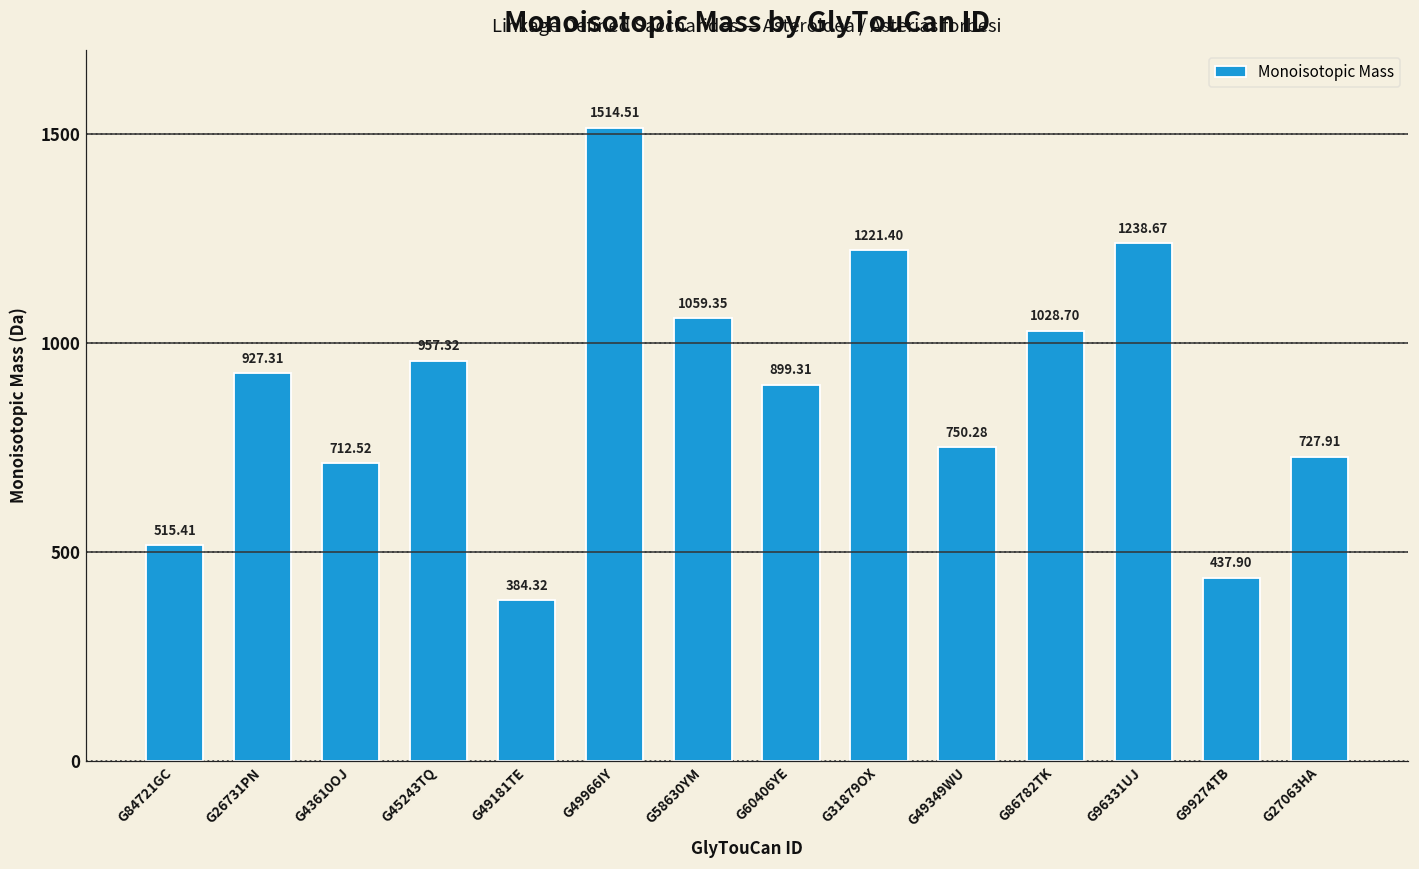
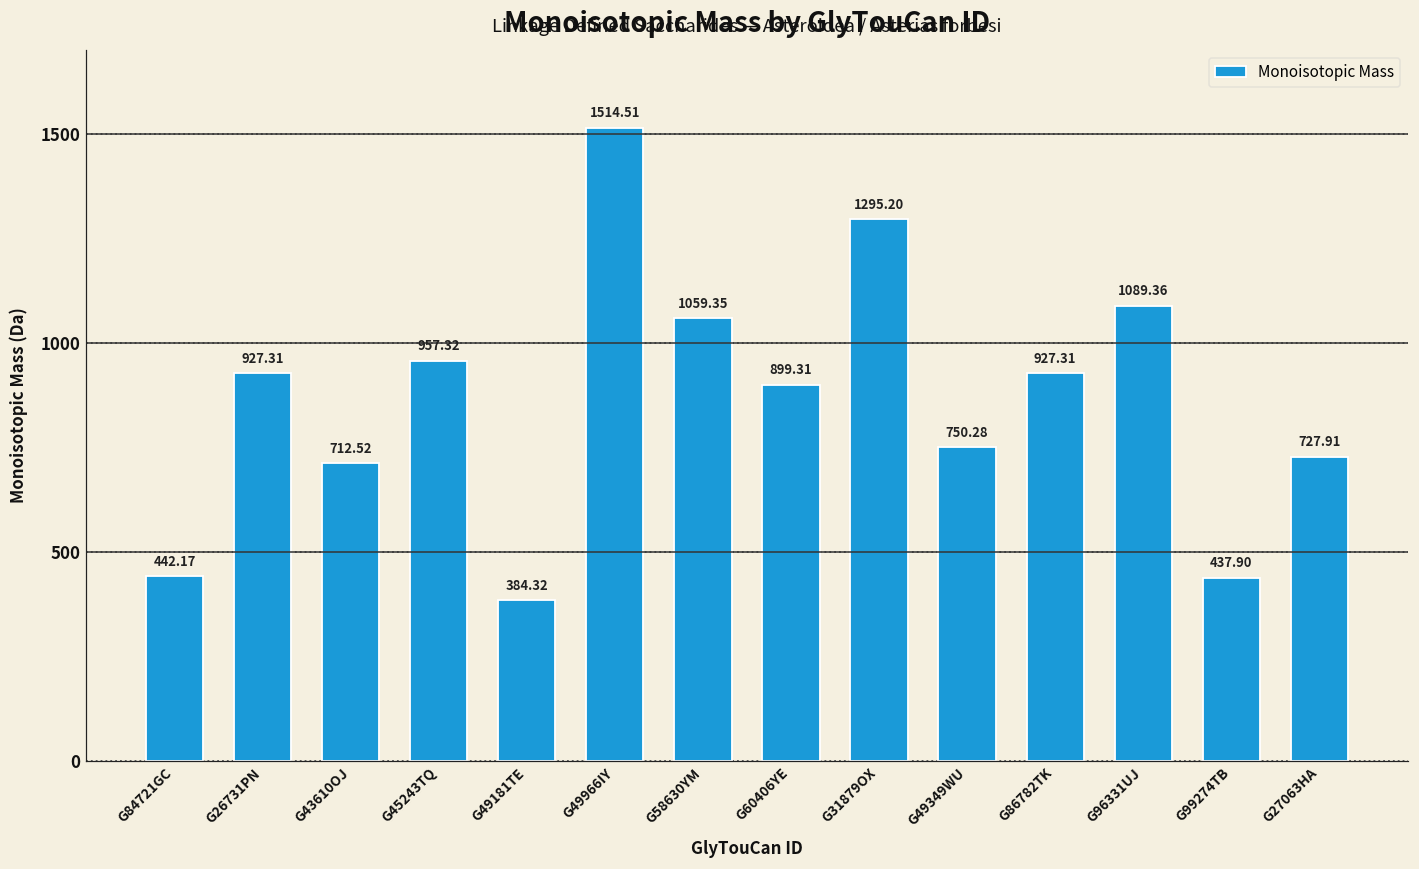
  {
-   "G84721GC": 515.41,
+   "G84721GC": 442.17,
    "G26731PN": 927.31,
    "G43610OJ": 712.52,
    "G45243TQ": 957.32,
    "G49181TE": 384.32,
    "G49966IY": 1514.51,
    "G58630YM": 1059.35,
    "G60406YE": 899.31,
-   "G31879OX": 1221.40,
+   "G31879OX": 1295.20,
    "G49349WU": 750.28,
-   "G86782TK": 1028.70,
-   "G96331UJ": 1238.67,
+   "G86782TK": 927.31,
+   "G96331UJ": 1089.36,
    "G99274TB": 437.90,
    "G27063HA": 727.91
  }
